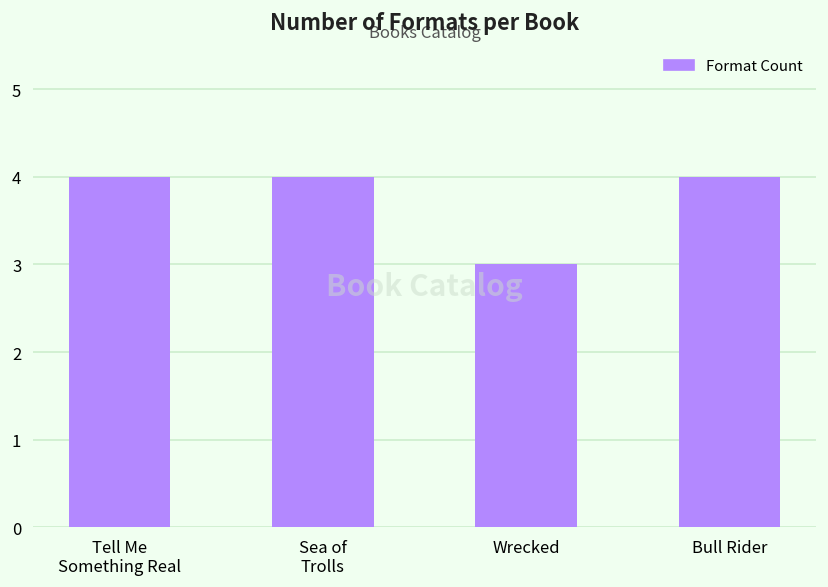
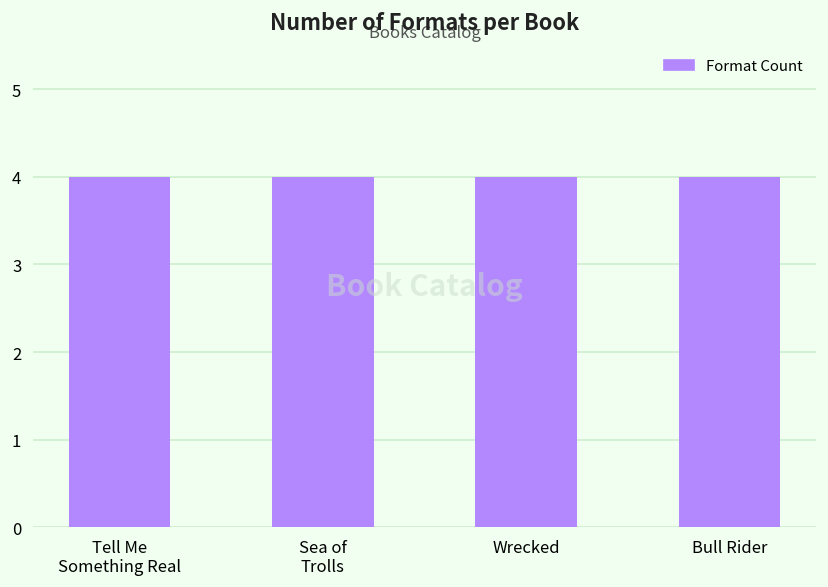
  {
    "Tell Me Something Real": 4,
    "Sea of Trolls": 4,
-   "Wrecked": 3,
+   "Wrecked": 4,
    "Bull Rider": 4
  }
